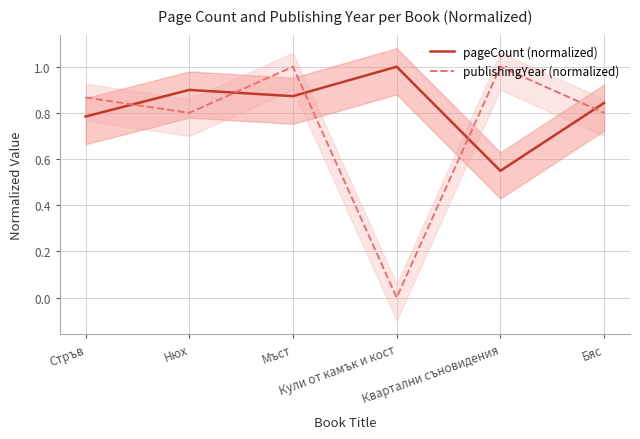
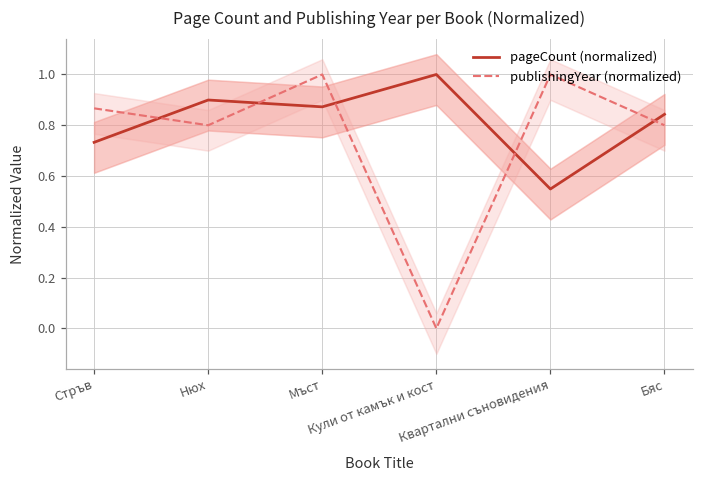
  {
    "pageCount (normalized)": {
-     "Стръв": 0.78,
+     "Стръв": 0.73,
      "Нюх": 0.90,
      "Мъст": 0.87,
      "Кули от камък и кост": 1.00,
      "Квартални съновидения": 0.55,
      "Бяс": 0.84
    }
  }
